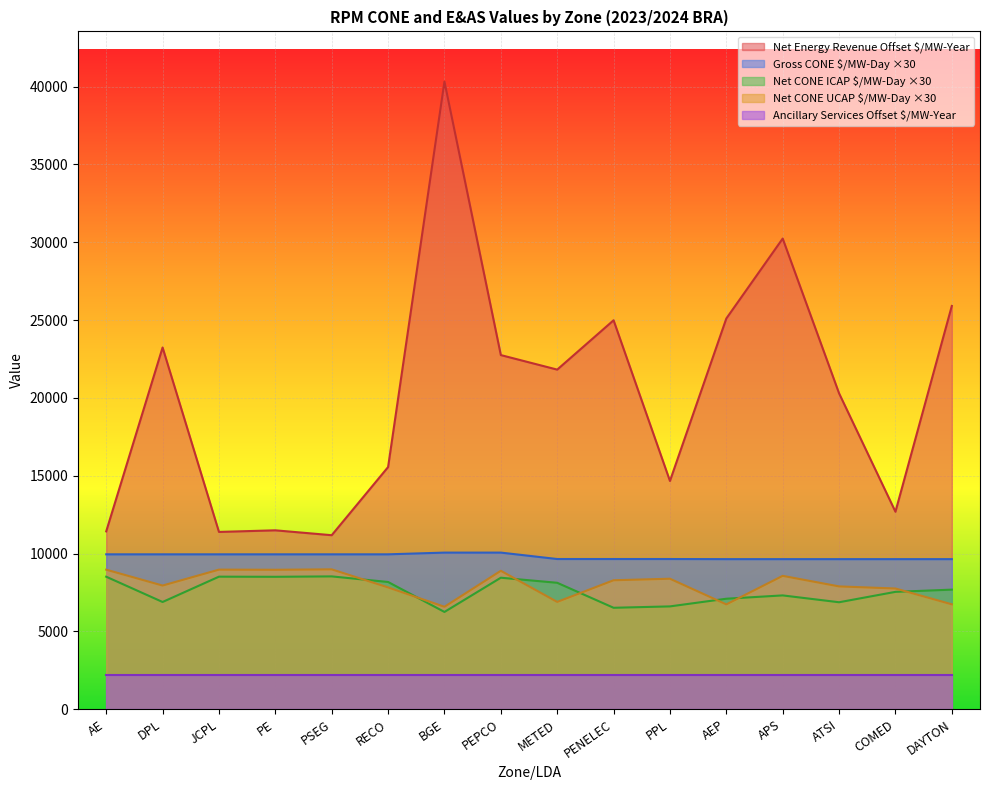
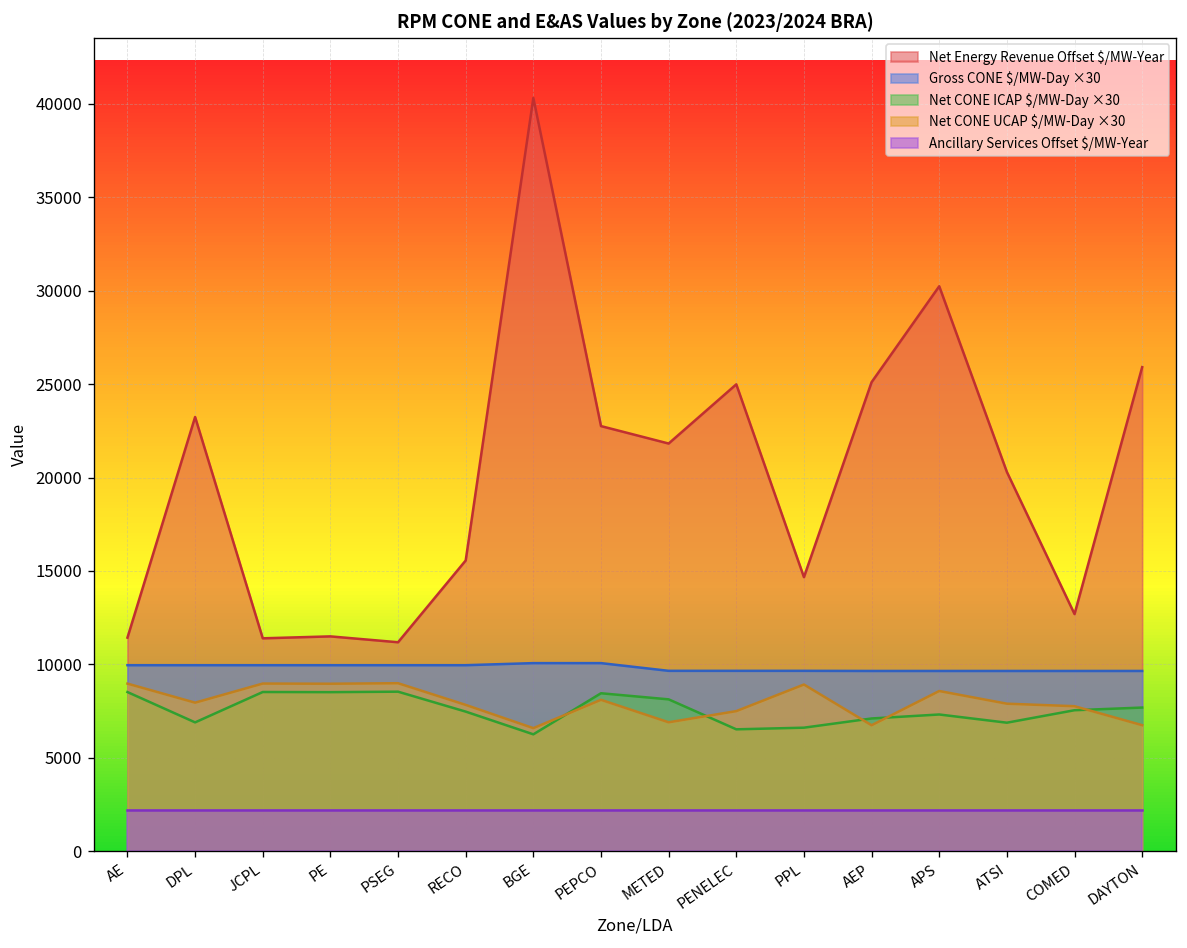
  {
    "Net Energy Revenue Offset $/MW-Year": {
      "AE": 11400,
      "DPL": 23200,
      "JCPL": 11400,
      "PE": 11500,
      "PSEG": 11200,
      "RECO": 15600,
      "BGE": 40300,
      "PEPCO": 22800,
      "METED": 21800,
      "PENELEC": 25000,
      "PPL": 14700,
      "AEP": 25100,
      "APS": 30200,
      "ATSI": 20300,
      "COMED": 12700,
      "DAYTON": 25900
    },
    "Gross CONE $/MW-Day ×30": {
      "AE": 10000,
      "DPL": 10000,
      "JCPL": 10000,
      "PE": 10000,
      "PSEG": 10000,
      "RECO": 10000,
      "BGE": 10100,
      "PEPCO": 10100,
      "METED": 9700,
      "PENELEC": 9700,
      "PPL": 9700,
      "AEP": 9600,
      "APS": 9600,
      "ATSI": 9600,
      "COMED": 9600,
      "DAYTON": 9600
    },
    "Net CONE ICAP $/MW-Day ×30": {
      "AE": 8500,
      "DPL": 6900,
      "JCPL": 8500,
      "PE": 8500,
      "PSEG": 8500,
-     "RECO": 8200,
+     "RECO": 7500,
      "BGE": 6300,
      "PEPCO": 8500,
      "METED": 8100,
      "PENELEC": 6500,
      "PPL": 6600,
      "AEP": 7100,
      "APS": 7300,
      "ATSI": 6900,
      "COMED": 7500,
      "DAYTON": 7700
    },
    "Net CONE UCAP $/MW-Day ×30": {
      "AE": 9000,
      "DPL": 7900,
      "JCPL": 9000,
      "PE": 9000,
      "PSEG": 9000,
      "RECO": 7800,
      "BGE": 6600,
-     "PEPCO": 8900,
+     "PEPCO": 8100,
      "METED": 6900,
-     "PENELEC": 8300,
-     "PPL": 8400,
+     "PENELEC": 7500,
+     "PPL": 8900,
      "AEP": 6700,
      "APS": 8600,
      "ATSI": 7900,
      "COMED": 7800,
      "DAYTON": 6700
    },
    "Ancillary Services Offset $/MW-Year": {
      "AE": 2200,
      "DPL": 2200,
      "JCPL": 2200,
      "PE": 2200,
      "PSEG": 2200,
      "RECO": 2200,
      "BGE": 2200,
      "PEPCO": 2200,
      "METED": 2200,
      "PENELEC": 2200,
      "PPL": 2200,
      "AEP": 2200,
      "APS": 2200,
      "ATSI": 2200,
      "COMED": 2200,
      "DAYTON": 2200
    }
  }
